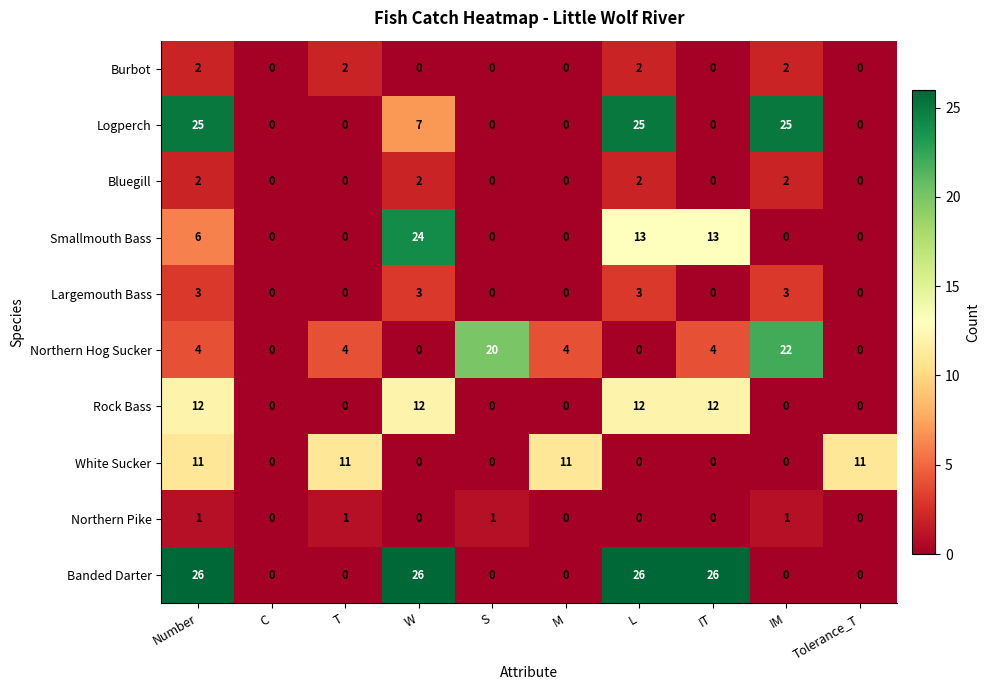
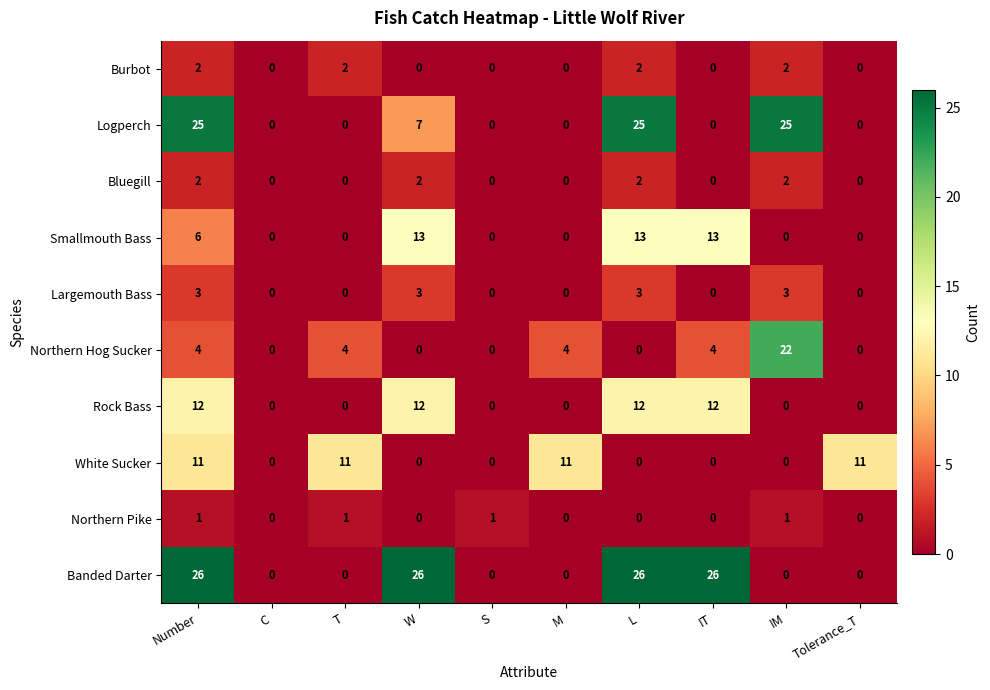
  {
    "Burbot": {
      "Number": 2,
      "C": 0,
      "T": 2,
      "W": 0,
      "S": 0,
      "M": 0,
      "L": 2,
      "IT": 0,
      "IM": 2,
      "Tolerance_T": 0
    },
    "Logperch": {
      "Number": 25,
      "C": 0,
      "T": 0,
      "W": 7,
      "S": 0,
      "M": 0,
      "L": 25,
      "IT": 0,
      "IM": 25,
      "Tolerance_T": 0
    },
    "Bluegill": {
      "Number": 2,
      "C": 0,
      "T": 0,
      "W": 2,
      "S": 0,
      "M": 0,
      "L": 2,
      "IT": 0,
      "IM": 2,
      "Tolerance_T": 0
    },
    "Smallmouth Bass": {
      "Number": 6,
      "C": 0,
      "T": 0,
-     "W": 24,
+     "W": 13,
      "S": 0,
      "M": 0,
      "L": 13,
      "IT": 13,
      "IM": 0,
      "Tolerance_T": 0
    },
    "Largemouth Bass": {
      "Number": 3,
      "C": 0,
      "T": 0,
      "W": 3,
      "S": 0,
      "M": 0,
      "L": 3,
      "IT": 0,
      "IM": 3,
      "Tolerance_T": 0
    },
    "Northern Hog Sucker": {
      "Number": 4,
      "C": 0,
      "T": 4,
      "W": 0,
-     "S": 20,
+     "S": 0,
      "M": 4,
      "L": 0,
      "IT": 4,
      "IM": 22,
      "Tolerance_T": 0
    },
    "Rock Bass": {
      "Number": 12,
      "C": 0,
      "T": 0,
      "W": 12,
      "S": 0,
      "M": 0,
      "L": 12,
      "IT": 12,
      "IM": 0,
      "Tolerance_T": 0
    },
    "White Sucker": {
      "Number": 11,
      "C": 0,
      "T": 11,
      "W": 0,
      "S": 0,
      "M": 11,
      "L": 0,
      "IT": 0,
      "IM": 0,
      "Tolerance_T": 11
    },
    "Northern Pike": {
      "Number": 1,
      "C": 0,
      "T": 1,
      "W": 0,
      "S": 1,
      "M": 0,
      "L": 0,
      "IT": 0,
      "IM": 1,
      "Tolerance_T": 0
    },
    "Banded Darter": {
      "Number": 26,
      "C": 0,
      "T": 0,
      "W": 26,
      "S": 0,
      "M": 0,
      "L": 26,
      "IT": 26,
      "IM": 0,
      "Tolerance_T": 0
    }
  }
